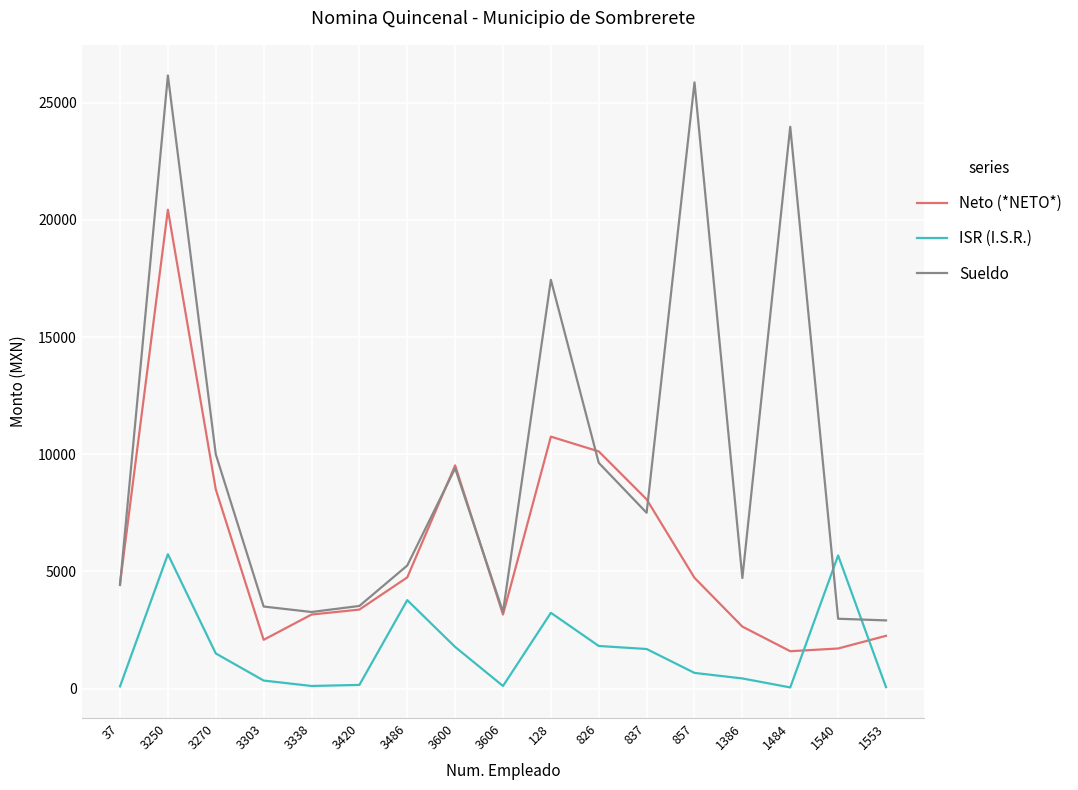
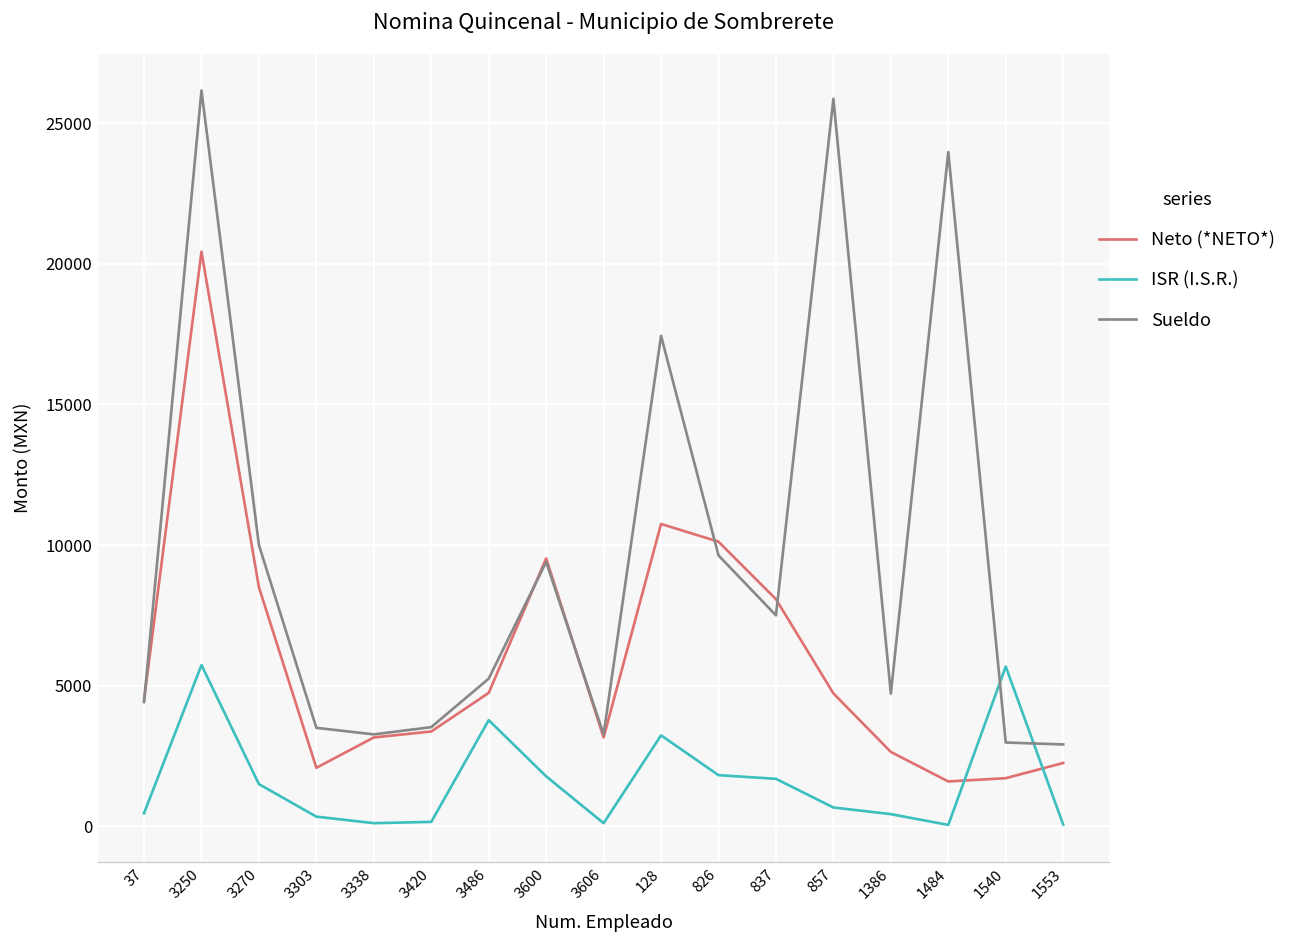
  {
    "Neto (*NETO*)": {
      "3250": 20400,
      "3270": 8500,
      "3303": 2100,
      "3338": 3200,
      "3420": 3400,
      "3486": 4700,
      "3600": 9500,
      "128": 10800,
      "826": 10100,
      "837": 8100,
      "857": 4700,
      "1386": 2600,
      "1484": 1600,
      "1540": 1700,
      "1553": 2300
    },
    "ISR (I.S.R.)": {
-     "37": 100,
+     "37": 500,
      "3250": 5700,
      "3270": 1500,
      "3303": 300,
      "3338": 100,
      "3420": 200,
      "3486": 3800,
      "3600": 1800,
      "3606": 100,
      "128": 3200,
      "826": 1800,
      "837": 1700,
      "857": 700,
      "1386": 400,
      "1484": 0,
      "1540": 5700,
      "1553": 100
    },
    "Sueldo": {
      "3250": 26200,
      "3270": 10000,
      "3303": 3500,
      "3338": 3300,
      "3420": 3500,
      "3486": 5300,
      "3600": 9400,
      "128": 17400,
      "826": 9600,
      "837": 7500,
      "857": 25900,
      "1386": 4700,
      "1484": 24000,
      "1540": 3000,
      "1553": 2900
    }
  }
